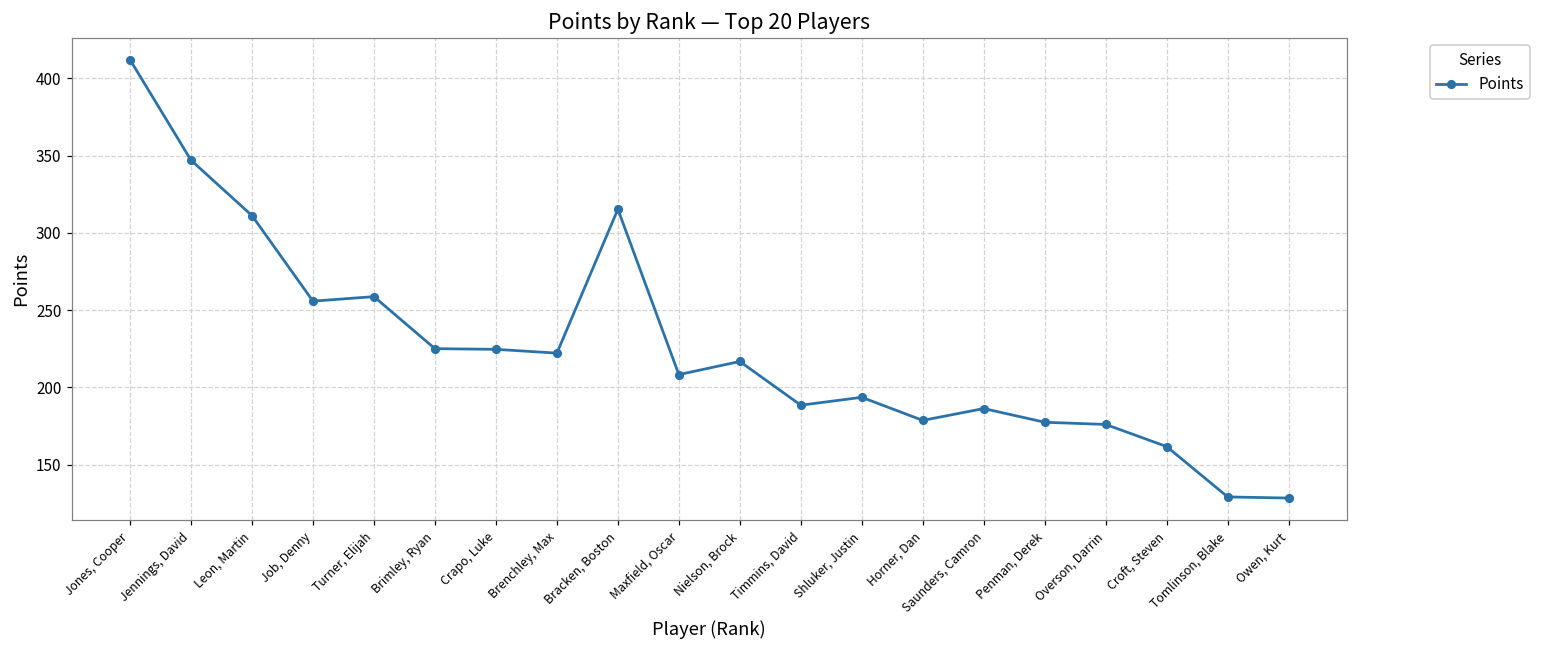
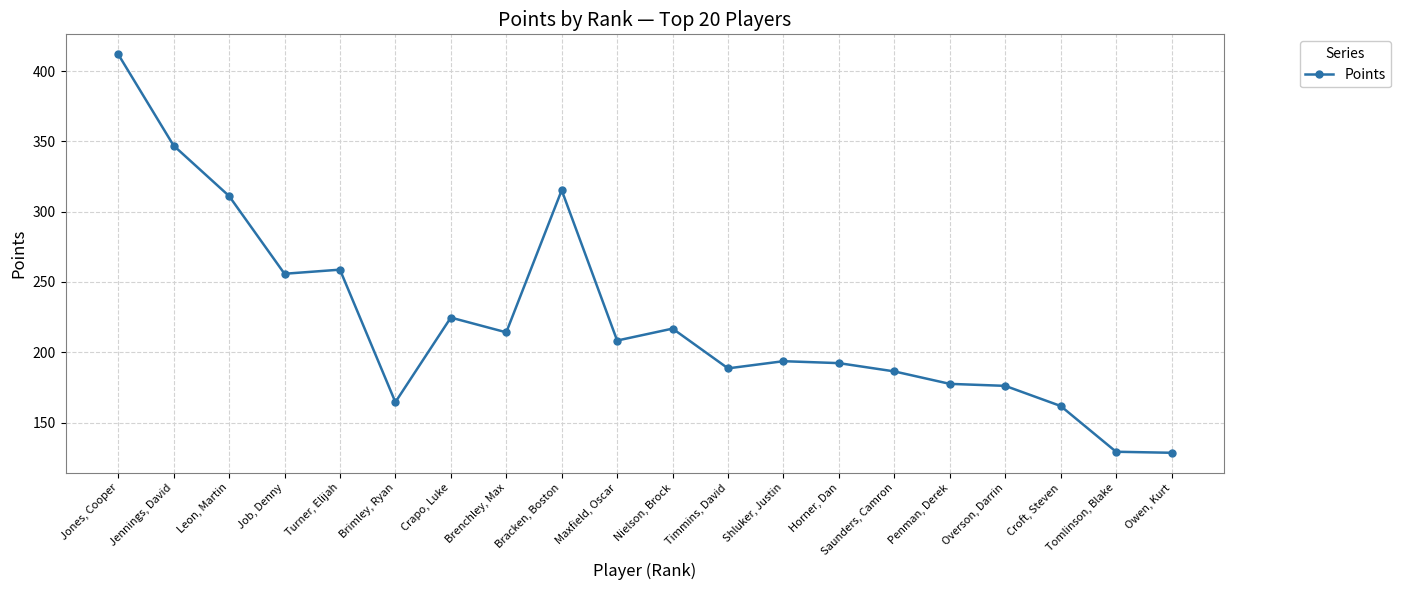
  {
    "Jones, Cooper": 412,
    "Jennings, David": 347,
    "Leon, Martin": 311,
    "Job, Denny": 256,
    "Turner, Elijah": 259,
-   "Brimley, Ryan": 225,
+   "Brimley, Ryan": 165,
    "Crapo, Luke": 225,
-   "Brenchley, Max": 222,
+   "Brenchley, Max": 214,
    "Bracken, Boston": 315,
    "Maxfield, Oscar": 208,
    "Nielson, Brock": 217,
    "Timmins, David": 189,
    "Shluker, Justin": 194,
-   "Horner, Dan": 179,
+   "Horner, Dan": 192,
    "Saunders, Camron": 186,
    "Penman, Derek": 178,
    "Overson, Darrin": 176,
    "Croft, Steven": 162,
    "Tomlinson, Blake": 129,
    "Owen, Kurt": 128
  }
